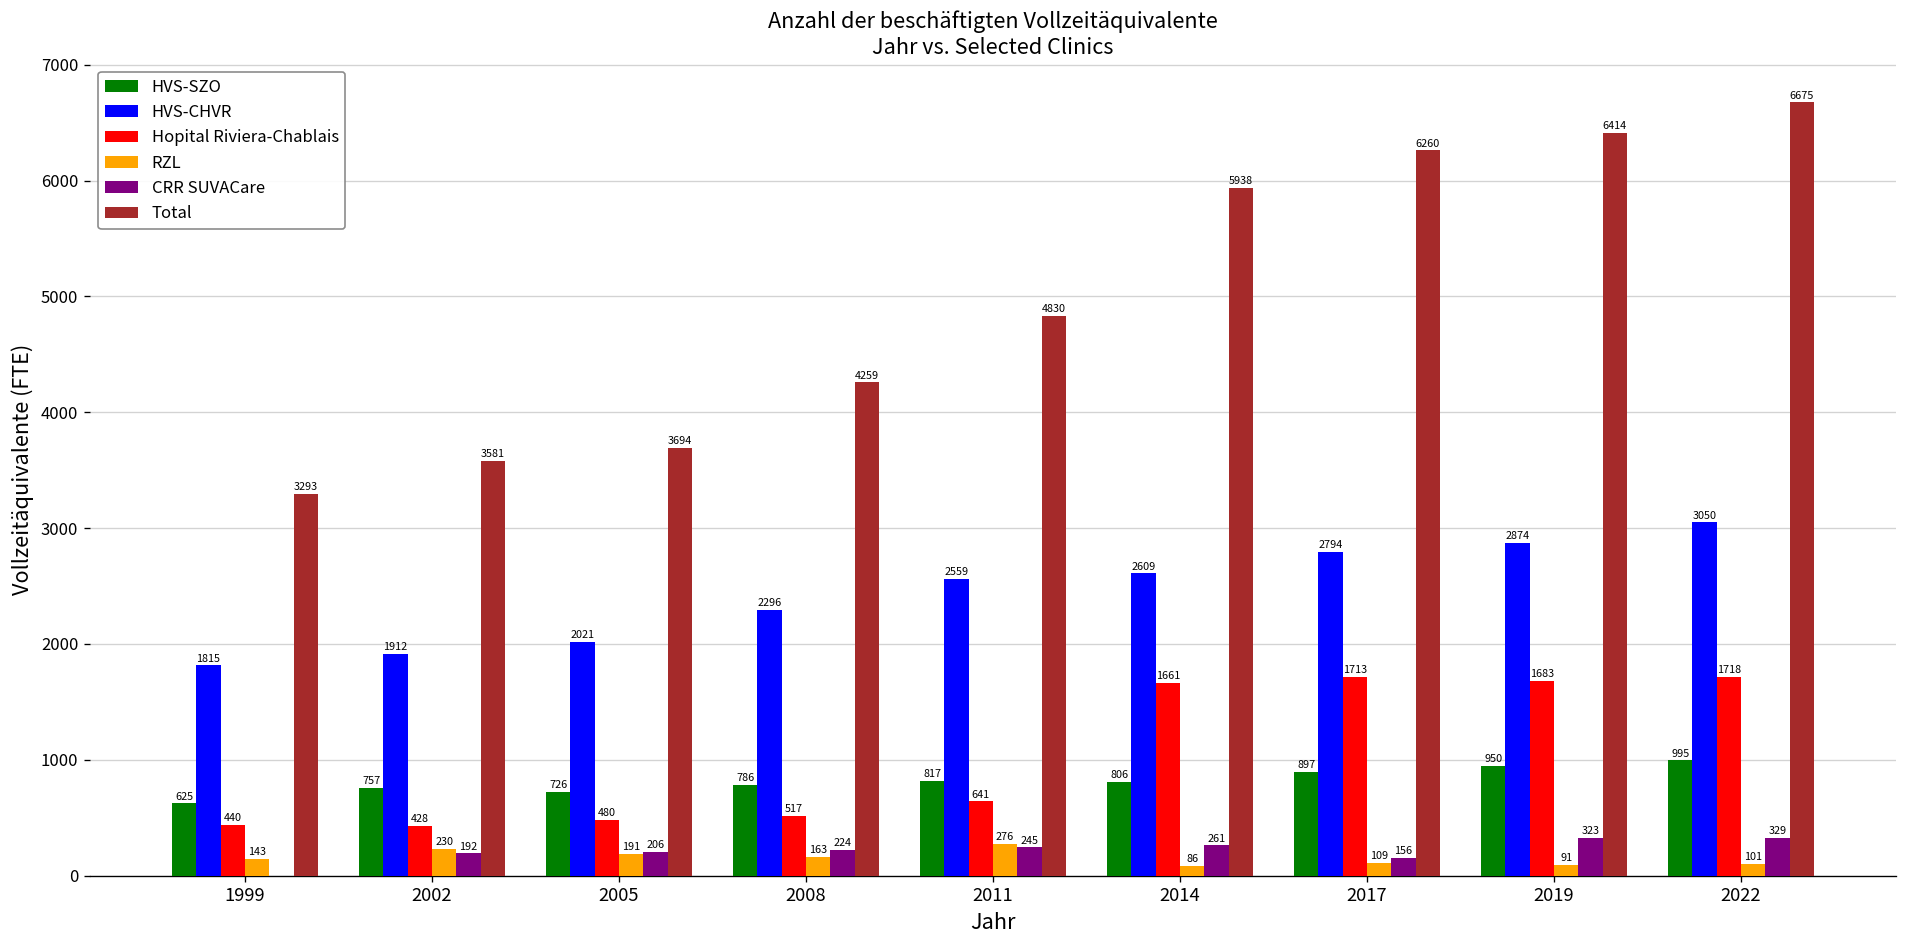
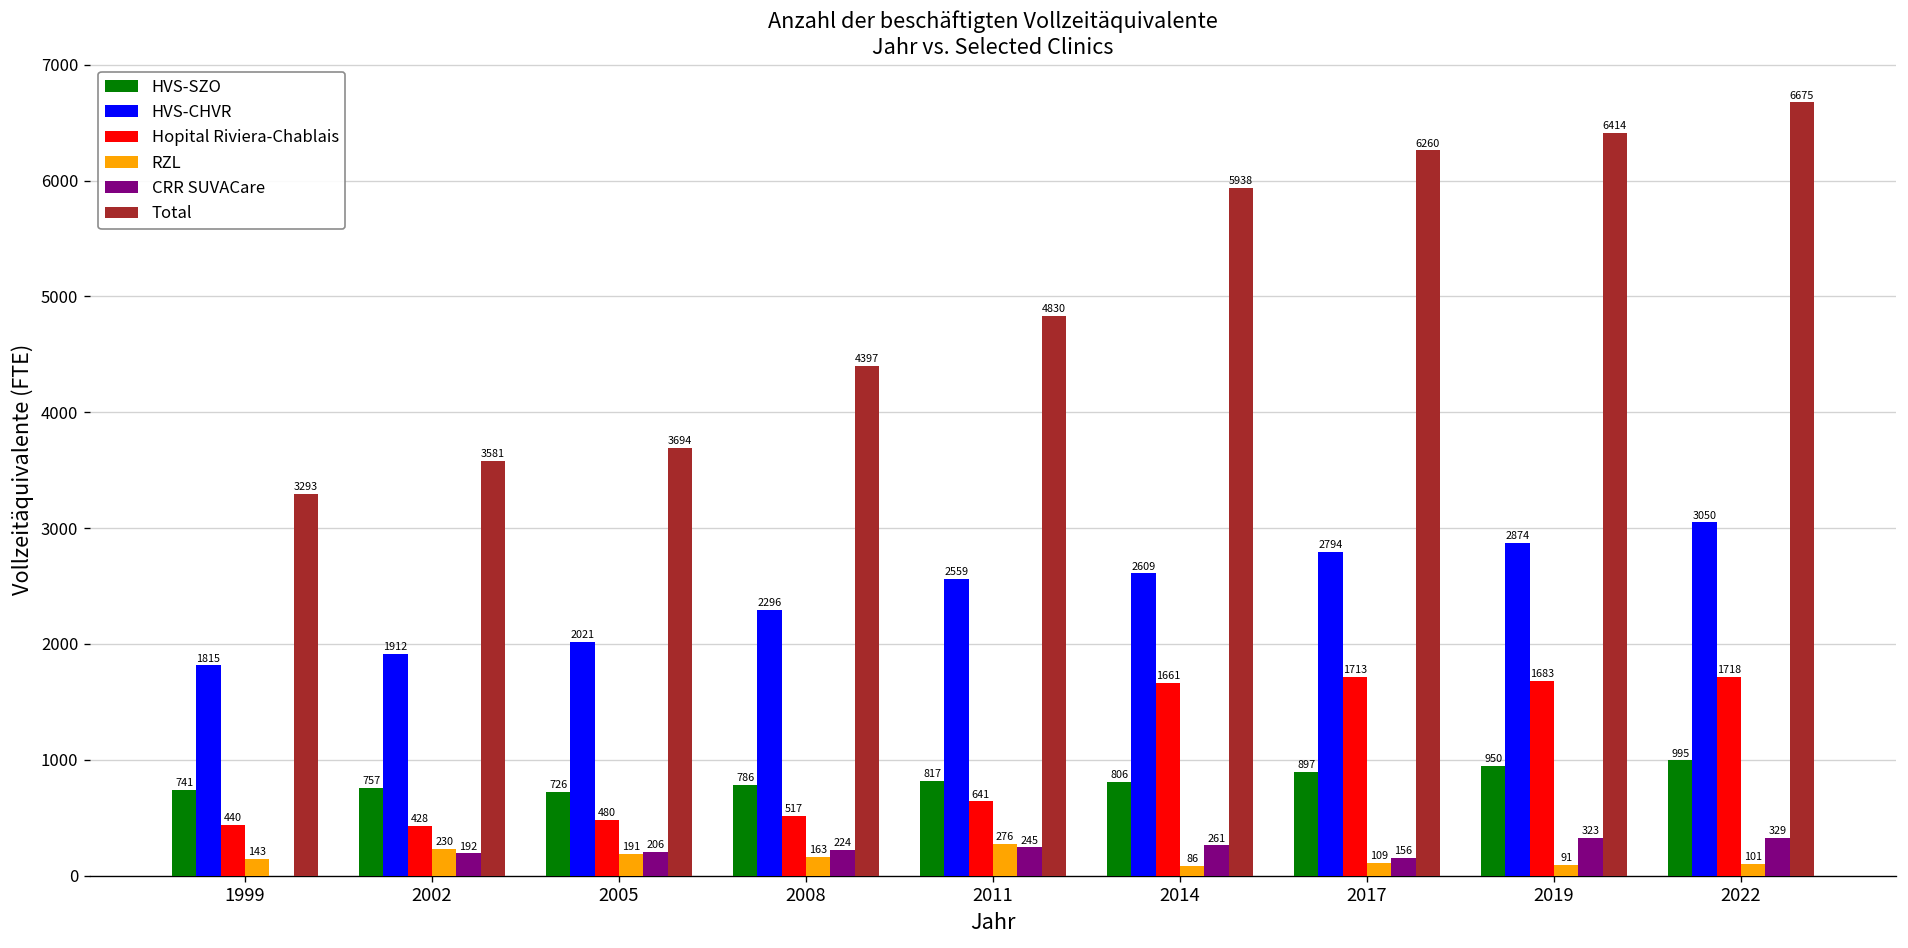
  {
    "HVS-SZO": {
-     "1999": 625,
+     "1999": 741,
      "2002": 757,
      "2005": 726,
      "2008": 786,
      "2011": 817,
      "2014": 806,
      "2017": 897,
      "2019": 950,
      "2022": 995
    },
    "HVS-CHVR": {
      "1999": 1815,
      "2002": 1912,
      "2005": 2021,
      "2008": 2296,
      "2011": 2559,
      "2014": 2609,
      "2017": 2794,
      "2019": 2874,
      "2022": 3050
    },
    "Hopital Riviera-Chablais": {
      "1999": 440,
      "2002": 428,
      "2005": 480,
      "2008": 517,
      "2011": 641,
      "2014": 1661,
      "2017": 1713,
      "2019": 1683,
      "2022": 1718
    },
    "RZL": {
      "1999": 143,
      "2002": 230,
      "2005": 191,
      "2008": 163,
      "2011": 276,
      "2014": 86,
      "2017": 109,
      "2019": 91,
      "2022": 101
    },
    "CRR SUVACare": {
      "2002": 192,
      "2005": 206,
      "2008": 224,
      "2011": 245,
      "2014": 261,
      "2017": 156,
      "2019": 323,
      "2022": 329
    },
    "Total": {
      "1999": 3293,
      "2002": 3581,
      "2005": 3694,
-     "2008": 4259,
+     "2008": 4397,
      "2011": 4830,
      "2014": 5938,
      "2017": 6260,
      "2019": 6414,
      "2022": 6675
    }
  }
